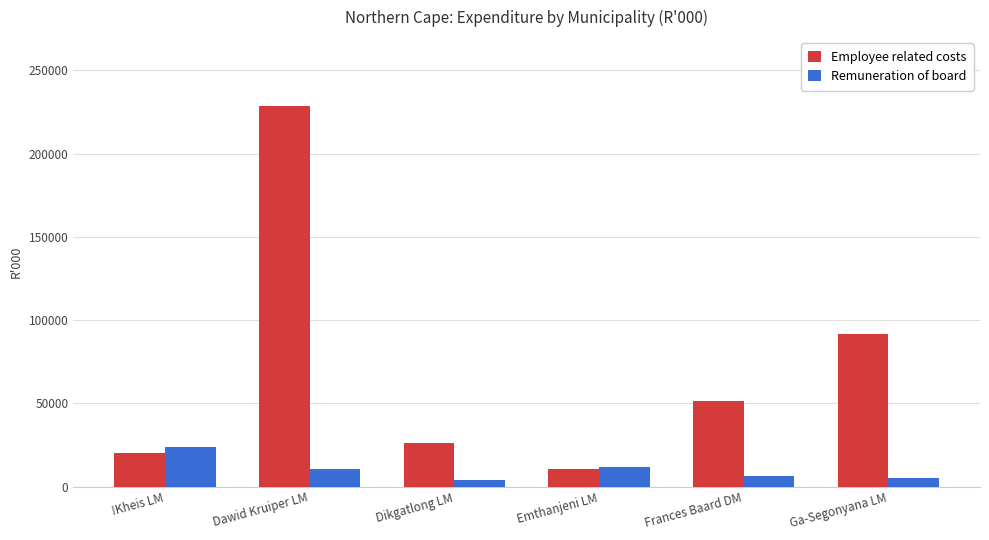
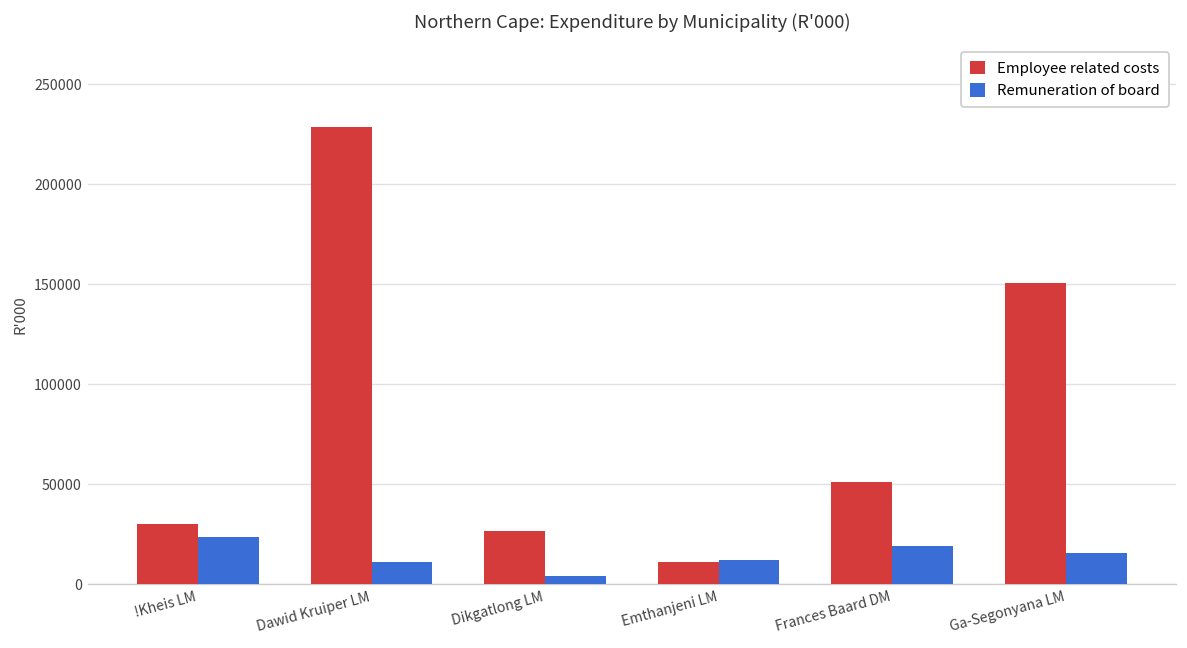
  {
    "Employee related costs": {
-     "!Kheis LM": 21000,
+     "!Kheis LM": 30000,
      "Dawid Kruiper LM": 229000,
      "Dikgatlong LM": 27000,
      "Emthanjeni LM": 11000,
      "Frances Baard DM": 51000,
-     "Ga-Segonyana LM": 92000
+     "Ga-Segonyana LM": 151000
    },
    "Remuneration of board": {
      "!Kheis LM": 24000,
      "Dawid Kruiper LM": 11000,
      "Dikgatlong LM": 4000,
      "Emthanjeni LM": 12000,
-     "Frances Baard DM": 7000,
-     "Ga-Segonyana LM": 5000
+     "Frances Baard DM": 19000,
+     "Ga-Segonyana LM": 16000
    }
  }
